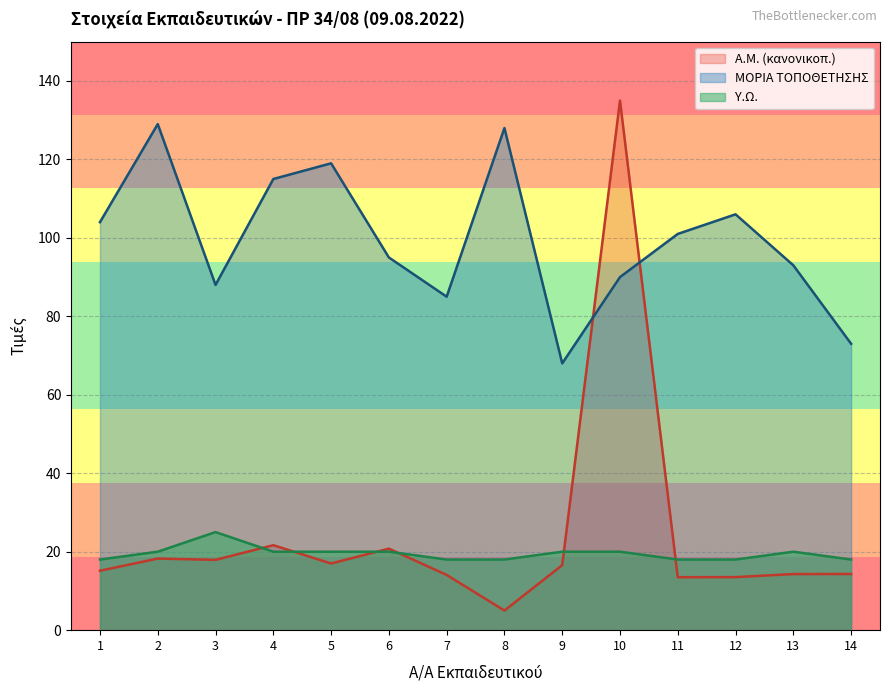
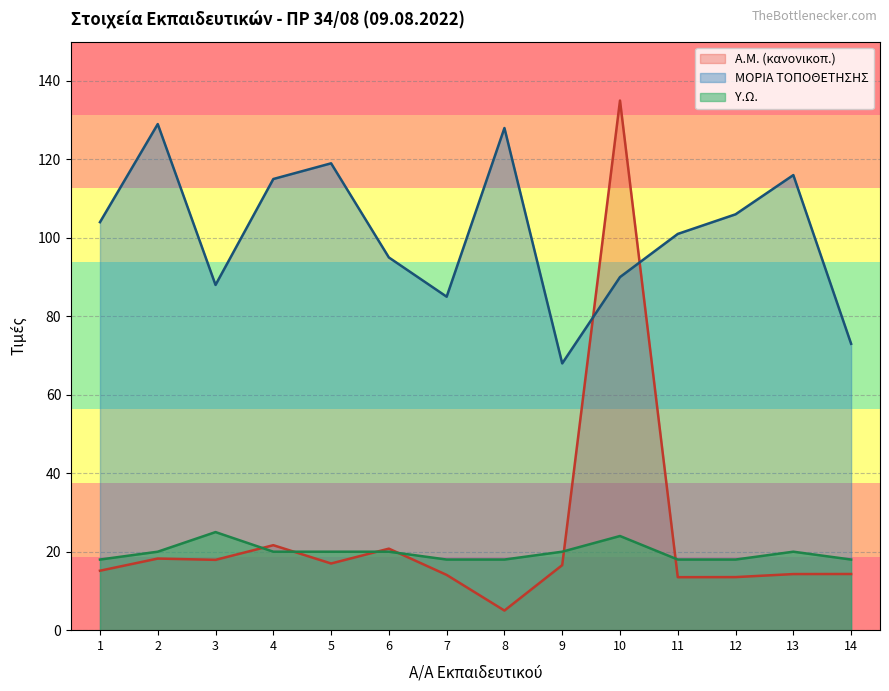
  {
    "Α.Μ. (κανονικοπ.)": {
      "1": 15,
      "2": 18,
      "3": 18,
      "4": 22,
      "5": 17,
      "6": 21,
      "7": 14,
      "8": 5,
      "9": 17,
      "10": 135,
      "11": 14,
      "12": 14,
      "13": 14,
      "14": 14
    },
    "ΜΟΡΙΑ ΤΟΠΟΘΕΤΗΣΗΣ": {
      "1": 104,
      "2": 129,
      "3": 88,
      "4": 115,
      "5": 119,
      "6": 95,
      "7": 85,
      "8": 128,
      "9": 68,
      "10": 90,
      "11": 101,
      "12": 106,
-     "13": 93,
+     "13": 116,
      "14": 73
    },
    "Υ.Ω.": {
      "1": 18,
      "2": 20,
      "3": 25,
      "4": 20,
      "5": 20,
      "6": 20,
      "7": 18,
      "8": 18,
      "9": 20,
-     "10": 20,
+     "10": 24,
      "11": 18,
      "12": 18,
      "13": 20,
      "14": 18
    }
  }
